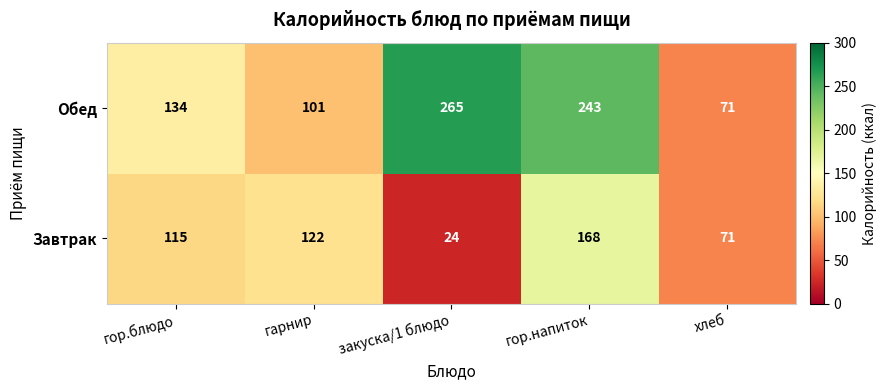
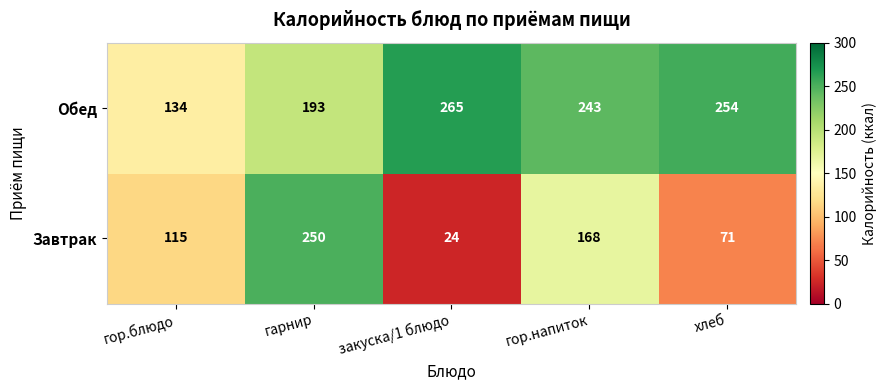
  {
    "Обед": {
      "гор.блюдо": 134,
-     "гарнир": 101,
+     "гарнир": 193,
      "закуска/1 блюдо": 265,
      "гор.напиток": 243,
-     "хлеб": 71
+     "хлеб": 254
    },
    "Завтрак": {
      "гор.блюдо": 115,
-     "гарнир": 122,
+     "гарнир": 250,
      "закуска/1 блюдо": 24,
      "гор.напиток": 168,
      "хлеб": 71
    }
  }
